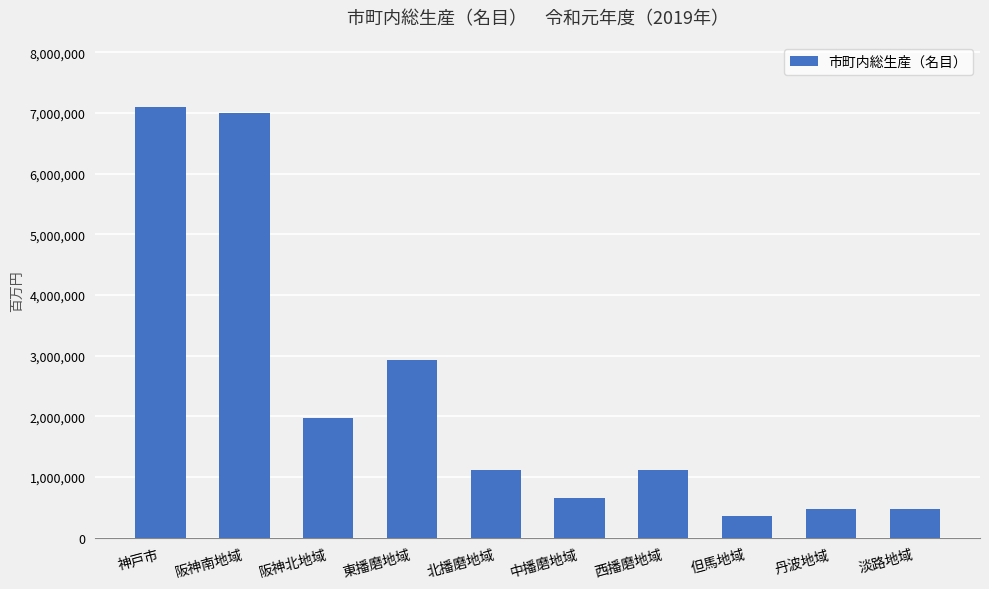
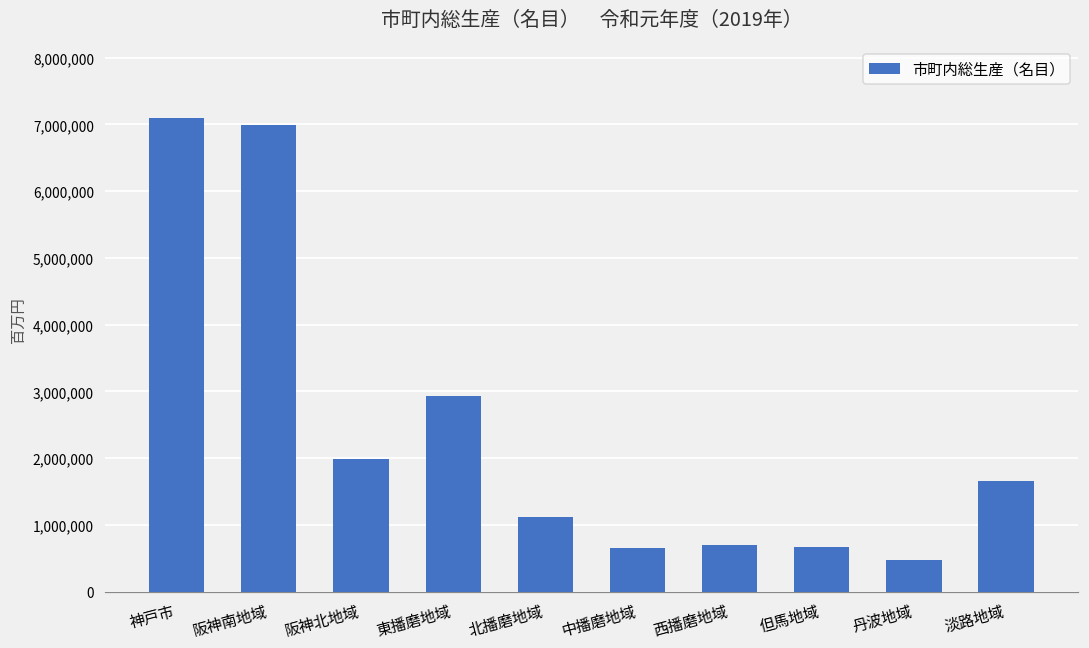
  {
    "神戸市": "7,100,000",
    "阪神南地域": "7,000,000",
    "阪神北地域": "2,000,000",
    "東播磨地域": "2,900,000",
    "北播磨地域": "1,100,000",
    "中播磨地域": "700,000",
-   "西播磨地域": "1,100,000",
-   "但馬地域": "400,000",
+   "西播磨地域": "700,000",
+   "但馬地域": "700,000",
    "丹波地域": "500,000",
-   "淡路地域": "500,000"
+   "淡路地域": "1,700,000"
  }
